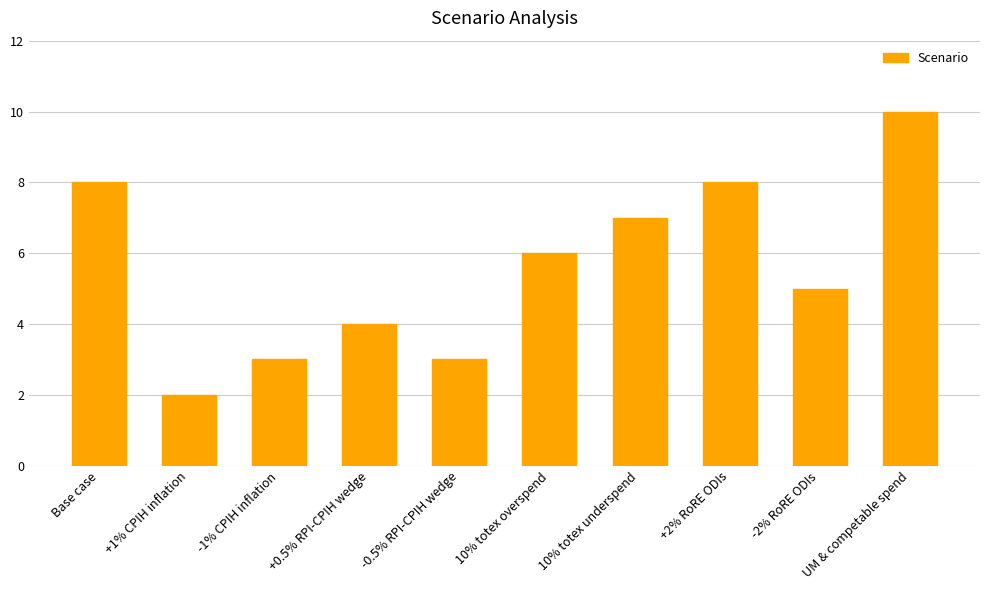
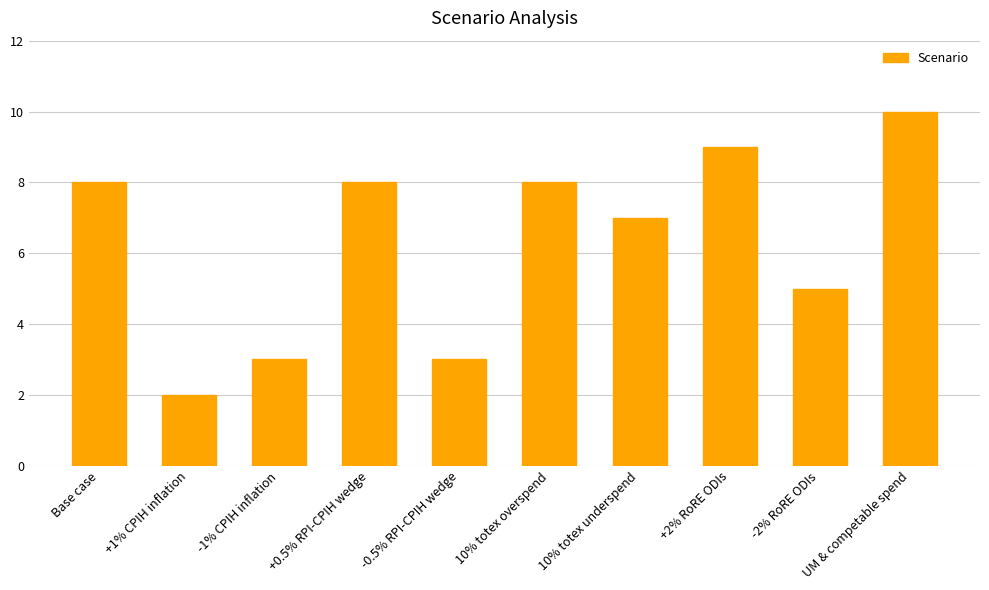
  {
    "Base case": 8,
    "+1% CPIH inflation": 2,
    "-1% CPIH inflation": 3,
-   "+0.5% RPI-CPIH wedge": 4,
+   "+0.5% RPI-CPIH wedge": 8,
    "-0.5% RPI-CPIH wedge": 3,
-   "10% totex overspend": 6,
+   "10% totex overspend": 8,
    "10% totex underspend": 7,
-   "+2% RoRE ODIs": 8,
+   "+2% RoRE ODIs": 9,
    "-2% RoRE ODIs": 5,
    "UM & competable spend": 10
  }
